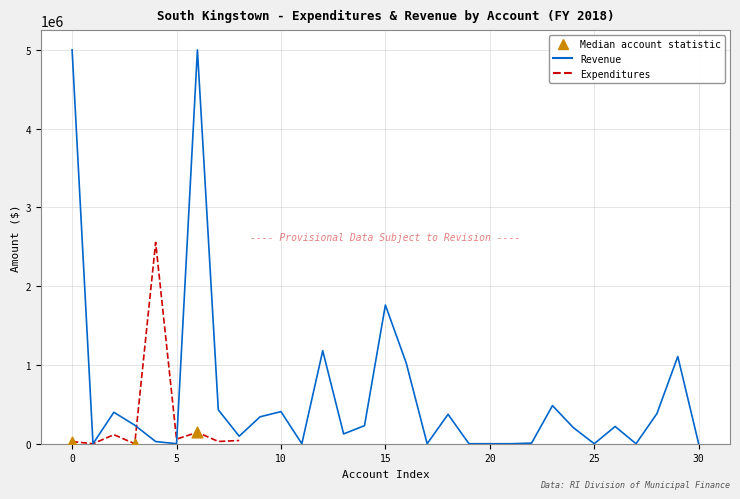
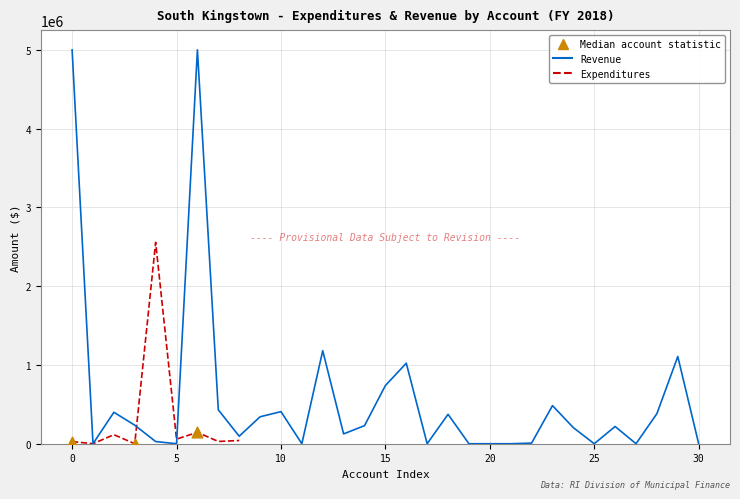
  {
    "Expenditures": {
      "5": 100000
    },
    "Revenue": {
      "0": 5000000,
      "5": 0,
      "10": 400000,
-     "15": 1800000,
+     "15": 700000,
      "20": 0,
      "25": 0,
      "30": 0
    }
  }
